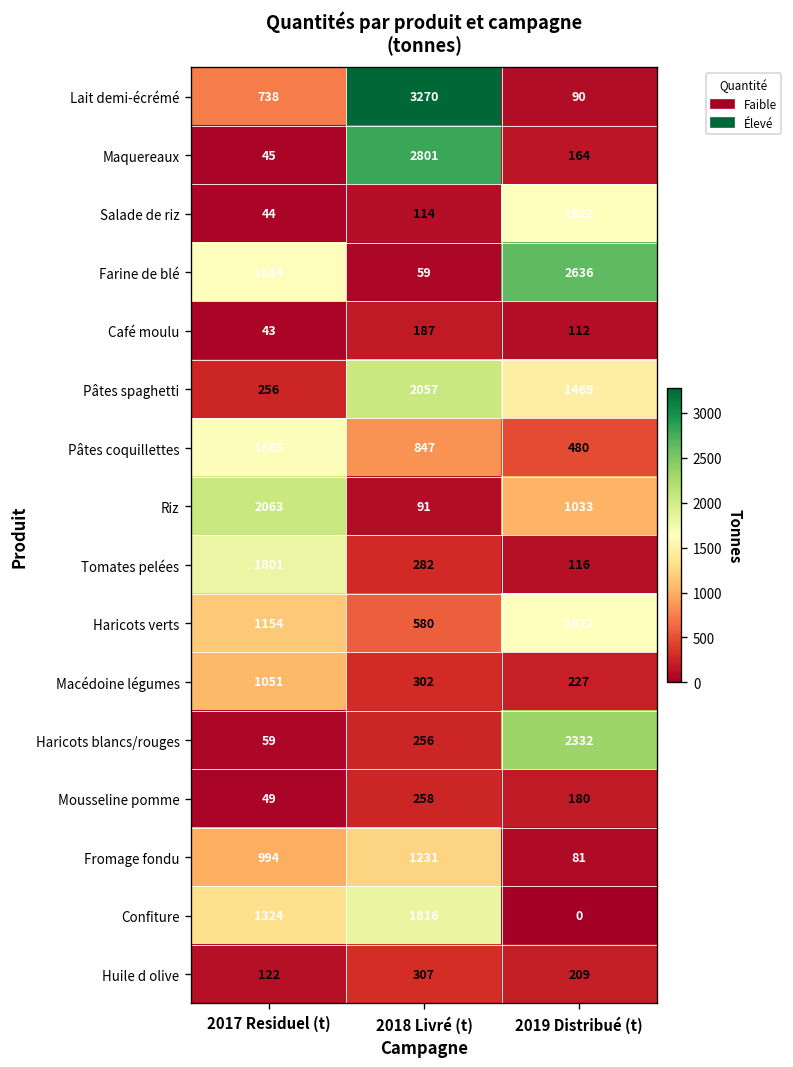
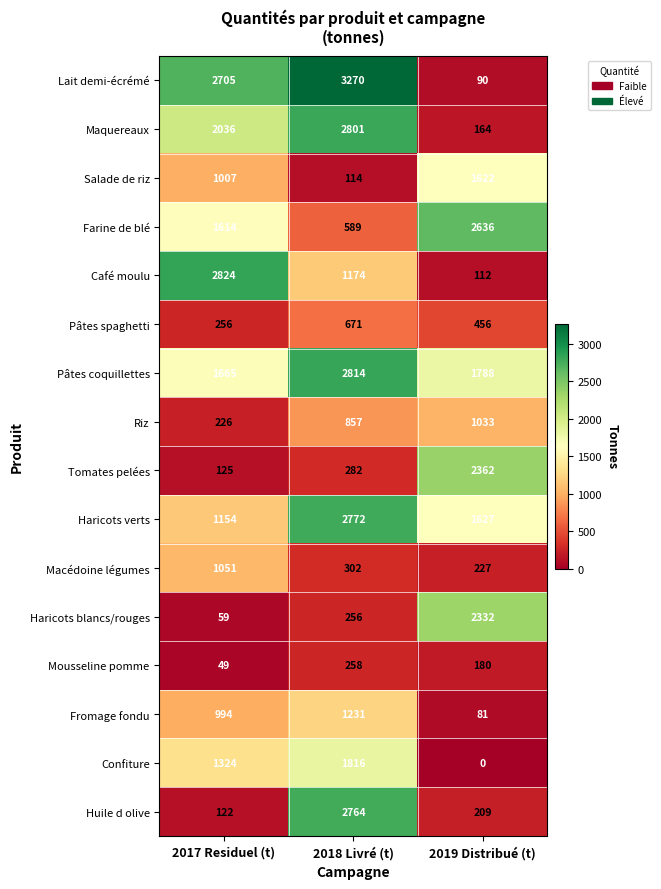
  {
    "Lait demi-écrémé": {
-     "2017 Residuel (t)": 738,
+     "2017 Residuel (t)": 2705,
      "2018 Livré (t)": 3270,
      "2019 Distribué (t)": 90
    },
    "Maquereaux": {
-     "2017 Residuel (t)": 45,
+     "2017 Residuel (t)": 2036,
      "2018 Livré (t)": 2801,
      "2019 Distribué (t)": 164
    },
    "Salade de riz": {
-     "2017 Residuel (t)": 44,
+     "2017 Residuel (t)": 1007,
      "2018 Livré (t)": 114,
      "2019 Distribué (t)": 1622
    },
    "Farine de blé": {
      "2017 Residuel (t)": 1614,
-     "2018 Livré (t)": 59,
+     "2018 Livré (t)": 589,
      "2019 Distribué (t)": 2636
    },
    "Café moulu": {
-     "2017 Residuel (t)": 43,
-     "2018 Livré (t)": 187,
+     "2017 Residuel (t)": 2824,
+     "2018 Livré (t)": 1174,
      "2019 Distribué (t)": 112
    },
    "Pâtes spaghetti": {
      "2017 Residuel (t)": 256,
-     "2018 Livré (t)": 2057,
-     "2019 Distribué (t)": 1469
+     "2018 Livré (t)": 671,
+     "2019 Distribué (t)": 456
    },
    "Pâtes coquillettes": {
      "2017 Residuel (t)": 1665,
-     "2018 Livré (t)": 847,
-     "2019 Distribué (t)": 480
+     "2018 Livré (t)": 2814,
+     "2019 Distribué (t)": 1788
    },
    "Riz": {
-     "2017 Residuel (t)": 2063,
-     "2018 Livré (t)": 91,
+     "2017 Residuel (t)": 226,
+     "2018 Livré (t)": 857,
      "2019 Distribué (t)": 1033
    },
    "Tomates pelées": {
-     "2017 Residuel (t)": 1801,
+     "2017 Residuel (t)": 125,
      "2018 Livré (t)": 282,
-     "2019 Distribué (t)": 116
+     "2019 Distribué (t)": 2362
    },
    "Haricots verts": {
      "2017 Residuel (t)": 1154,
-     "2018 Livré (t)": 580,
+     "2018 Livré (t)": 2772,
      "2019 Distribué (t)": 1627
    },
    "Macédoine légumes": {
      "2017 Residuel (t)": 1051,
      "2018 Livré (t)": 302,
      "2019 Distribué (t)": 227
    },
    "Haricots blancs/rouges": {
      "2017 Residuel (t)": 59,
      "2018 Livré (t)": 256,
      "2019 Distribué (t)": 2332
    },
    "Mousseline pomme": {
      "2017 Residuel (t)": 49,
      "2018 Livré (t)": 258,
      "2019 Distribué (t)": 180
    },
    "Fromage fondu": {
      "2017 Residuel (t)": 994,
      "2018 Livré (t)": 1231,
      "2019 Distribué (t)": 81
    },
    "Confiture": {
      "2017 Residuel (t)": 1324,
      "2018 Livré (t)": 1816,
      "2019 Distribué (t)": 0
    },
    "Huile d olive": {
      "2017 Residuel (t)": 122,
-     "2018 Livré (t)": 307,
+     "2018 Livré (t)": 2764,
      "2019 Distribué (t)": 209
    }
  }
